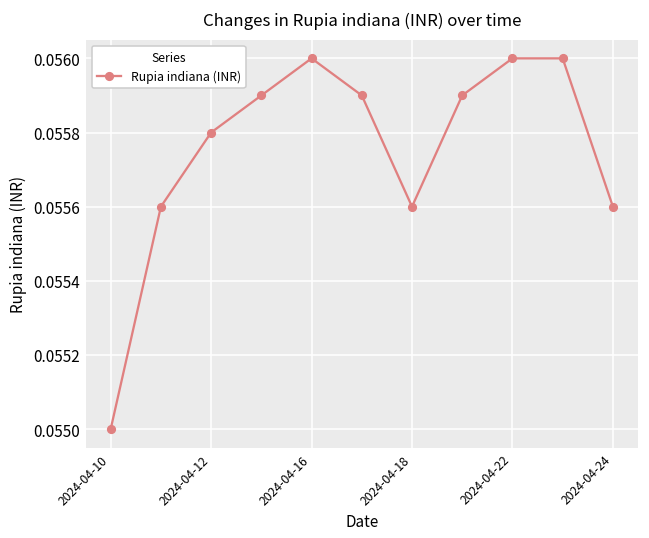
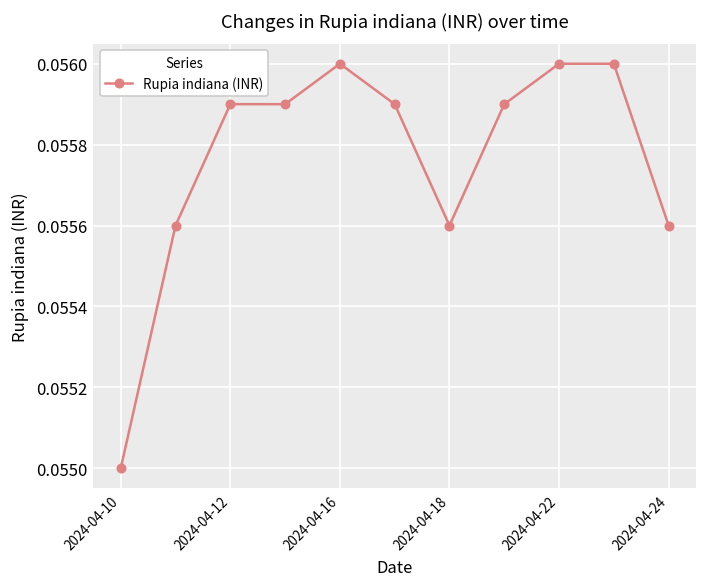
  {
    "2024-04-10": 0.0550,
-   "2024-04-12": 0.0558,
+   "2024-04-12": 0.0559,
    "2024-04-16": 0.0560,
    "2024-04-18": 0.0556,
    "2024-04-22": 0.0560,
    "2024-04-24": 0.0556
  }
